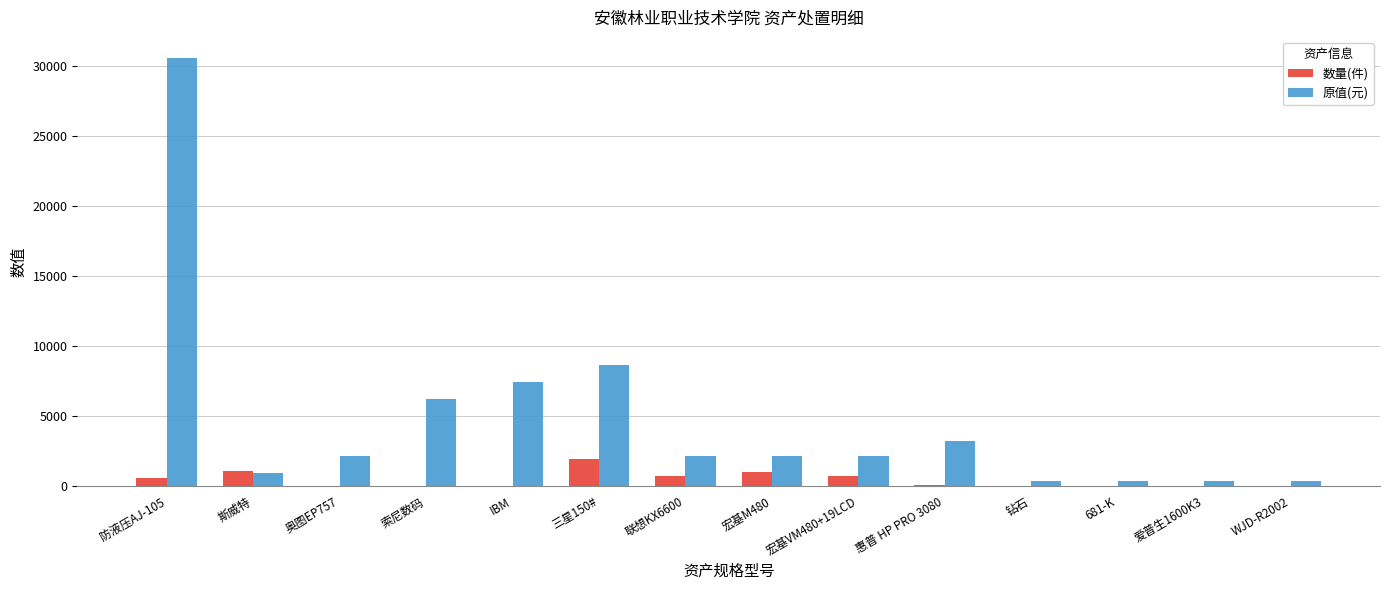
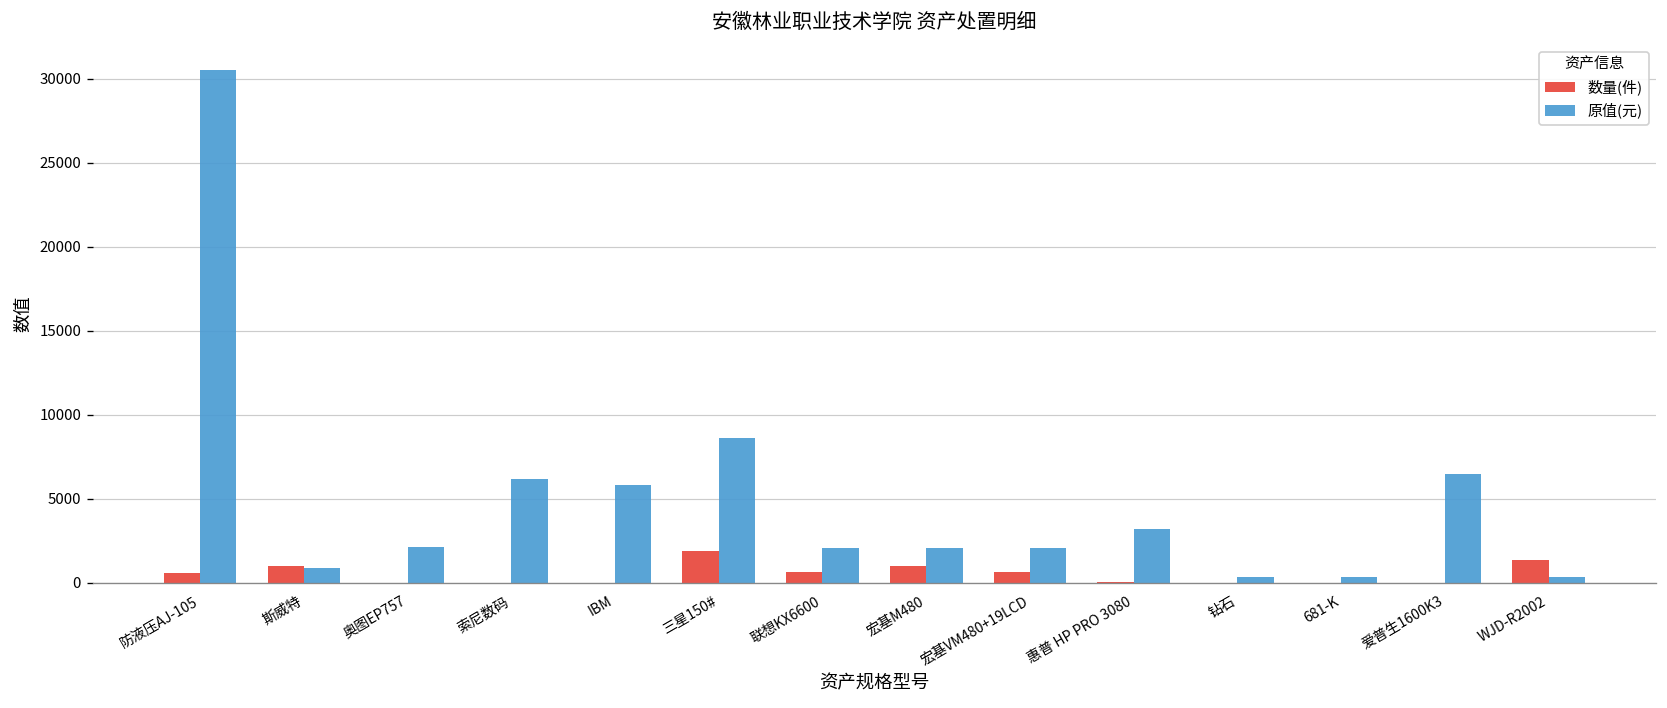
  {
    "数量(件)": {
      "防液压AJ-105": 600,
      "斯威特": 1000,
      "三星150#": 1900,
      "联想KX6600": 700,
      "宏基M480": 1000,
      "宏基VM480+19LCD": 700,
-     "WJD-R2002": 0
+     "WJD-R2002": 1400
    },
    "原值(元)": {
      "防液压AJ-105": 30500,
      "斯威特": 900,
      "奥图EP757": 2200,
      "索尼数码": 6200,
-     "IBM": 7400,
+     "IBM": 5800,
      "三星150#": 8600,
      "联想KX6600": 2100,
      "宏基M480": 2100,
      "宏基VM480+19LCD": 2100,
      "惠普 HP PRO 3080": 3200,
      "钻石": 400,
      "681-K": 400,
-     "爱普生1600K3": 400,
+     "爱普生1600K3": 6500,
      "WJD-R2002": 400
    }
  }
